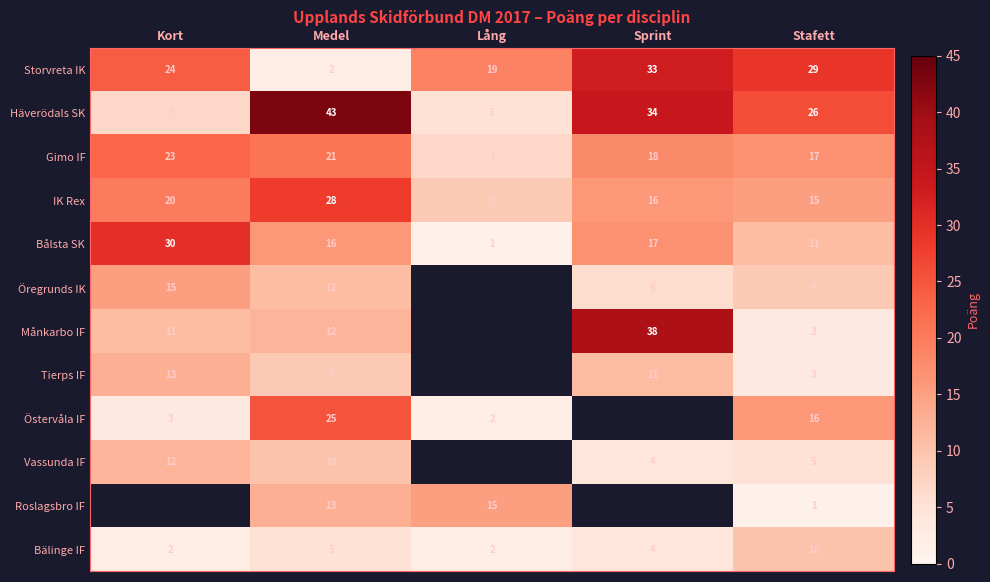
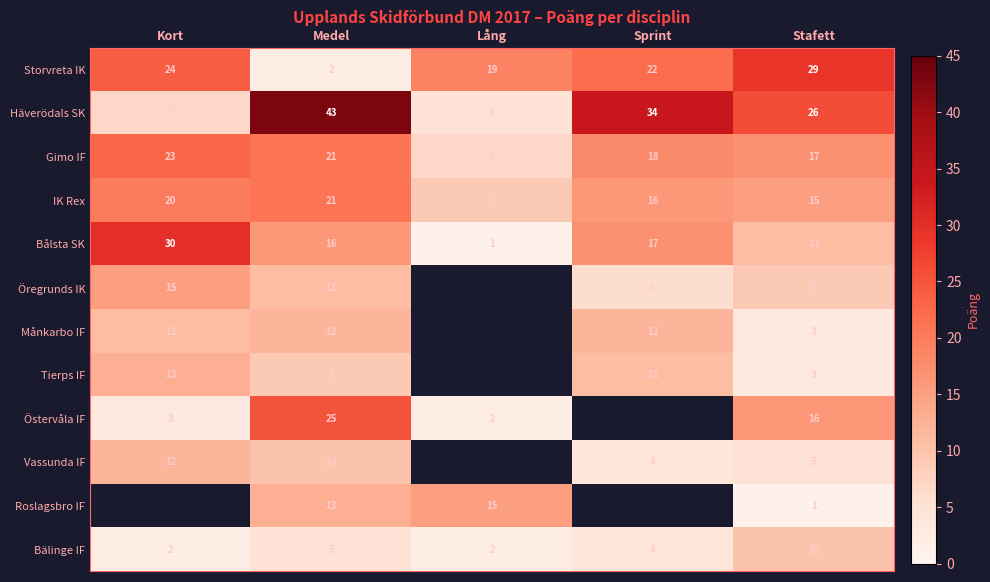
  {
    "Storvreta IK": {
      "Kort": 24,
      "Lång": 19,
-     "Sprint": 33,
+     "Sprint": 22,
      "Stafett": 29
    },
    "Häverödals SK": {
      "Medel": 43,
      "Sprint": 34,
      "Stafett": 26
    },
    "Gimo IF": {
      "Kort": 23,
      "Medel": 21,
      "Sprint": 18,
      "Stafett": 17
    },
    "IK Rex": {
      "Kort": 20,
-     "Medel": 28,
+     "Medel": 21,
      "Sprint": 16,
      "Stafett": 15
    },
    "Bålsta SK": {
      "Kort": 30,
      "Medel": 16,
      "Sprint": 17
    },
    "Öregrunds IK": {
      "Kort": 15
    },
    "Månkarbo IF": {
      "Medel": 12,
-     "Sprint": 38
+     "Sprint": 12
    },
    "Tierps IF": {
      "Kort": 13
    },
    "Östervåla IF": {
      "Medel": 25,
      "Stafett": 16
    },
    "Vassunda IF": {
      "Kort": 12
    },
    "Roslagsbro IF": {
      "Medel": 13,
      "Lång": 15
    }
  }
